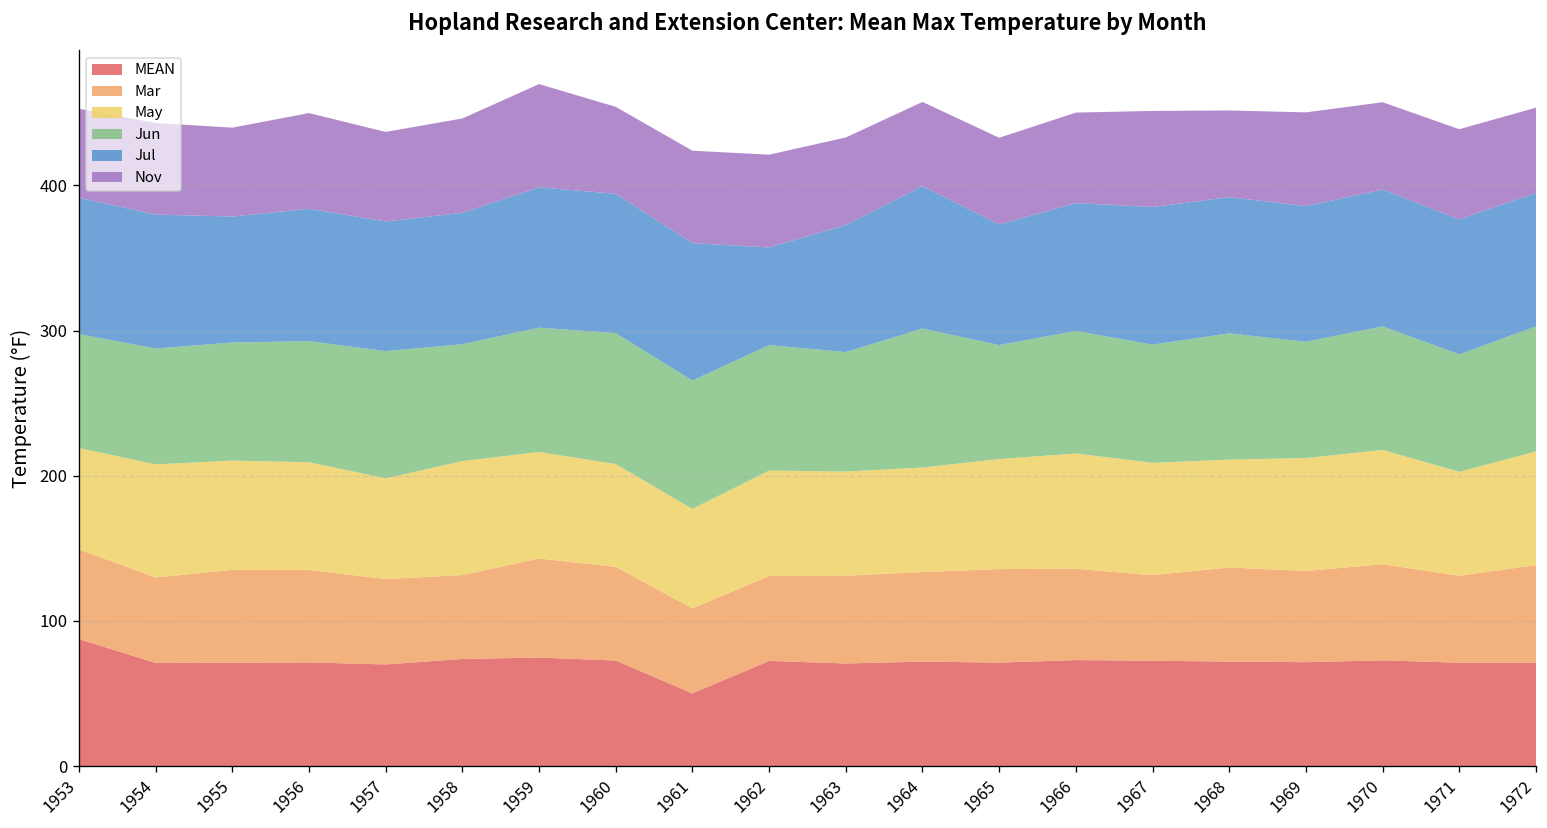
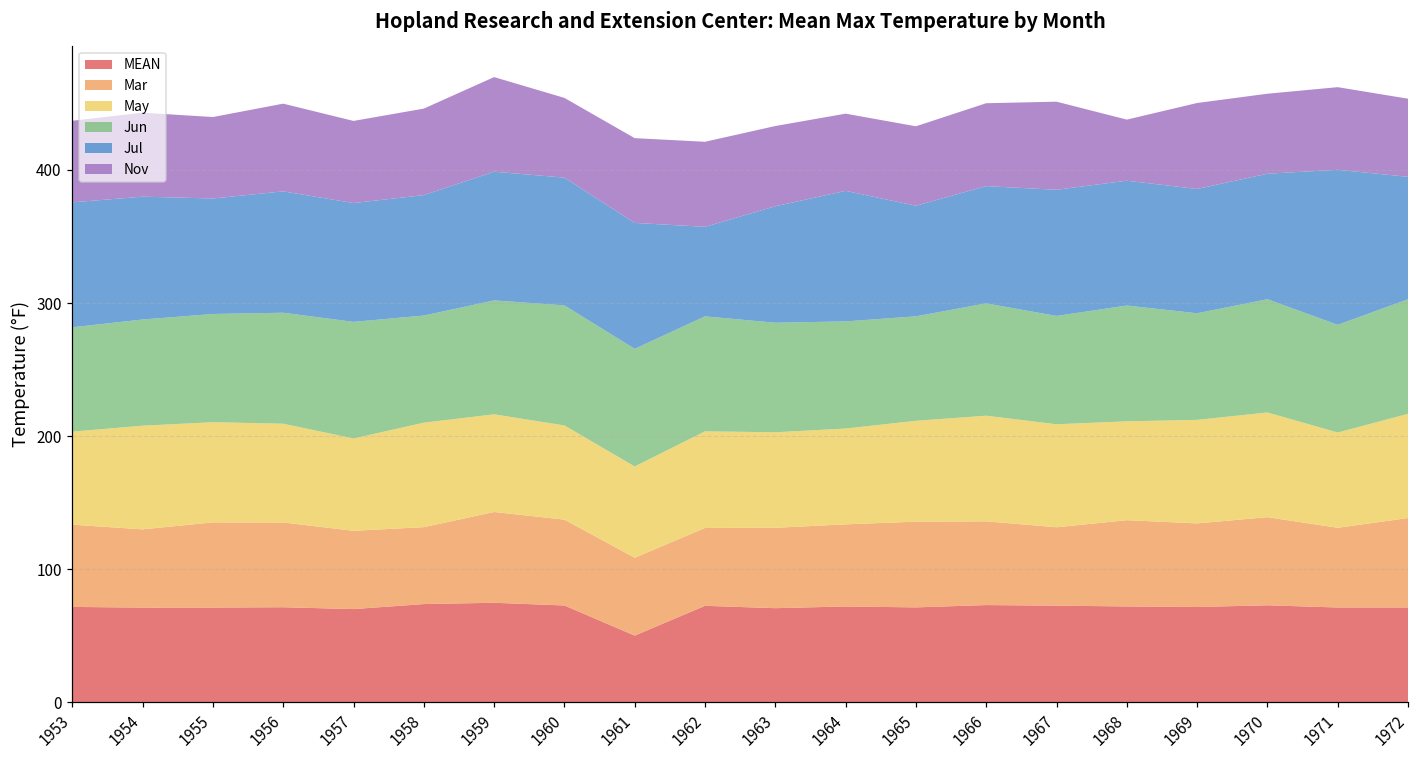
  {
    "MEAN": {
-     "1953": 88,
+     "1953": 72,
      "1954": 71,
      "1955": 71,
      "1956": 71,
      "1957": 70,
      "1958": 74,
      "1959": 75,
      "1960": 73,
      "1961": 50,
      "1962": 73,
      "1963": 71,
      "1964": 72,
      "1965": 71,
      "1966": 73,
      "1967": 73,
      "1968": 72,
      "1969": 72,
      "1970": 73,
      "1971": 71,
      "1972": 71
    },
    "Jun": {
      "1953": 78,
      "1954": 80,
      "1955": 81,
      "1956": 83,
      "1957": 88,
      "1958": 81,
      "1959": 86,
      "1960": 90,
      "1961": 88,
      "1962": 86,
      "1963": 82,
-     "1964": 96,
+     "1964": 81,
      "1965": 79,
      "1966": 84,
      "1967": 81,
      "1968": 87,
      "1969": 80,
      "1970": 85,
      "1971": 81,
      "1972": 86
    },
    "Jul": {
      "1953": 94,
      "1954": 92,
      "1955": 87,
      "1956": 91,
      "1957": 89,
      "1958": 91,
      "1959": 97,
      "1960": 96,
      "1961": 95,
      "1962": 67,
      "1963": 88,
      "1964": 98,
      "1965": 83,
      "1966": 88,
      "1967": 95,
      "1968": 94,
      "1969": 93,
      "1970": 94,
-     "1971": 93,
+     "1971": 117,
      "1972": 92
    },
    "Nov": {
      "1953": 61,
      "1955": 61,
      "1956": 66,
      "1957": 62,
      "1958": 65,
      "1959": 71,
      "1960": 60,
      "1961": 64,
      "1962": 64,
      "1963": 60,
      "1964": 58,
      "1965": 60,
      "1966": 62,
      "1967": 66,
-     "1968": 60,
+     "1968": 46,
      "1969": 65,
      "1970": 60,
      "1971": 62,
      "1972": 59
    }
  }
